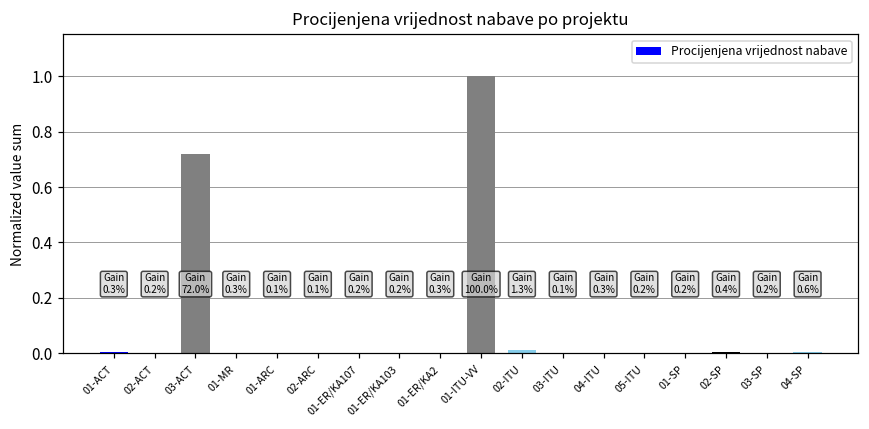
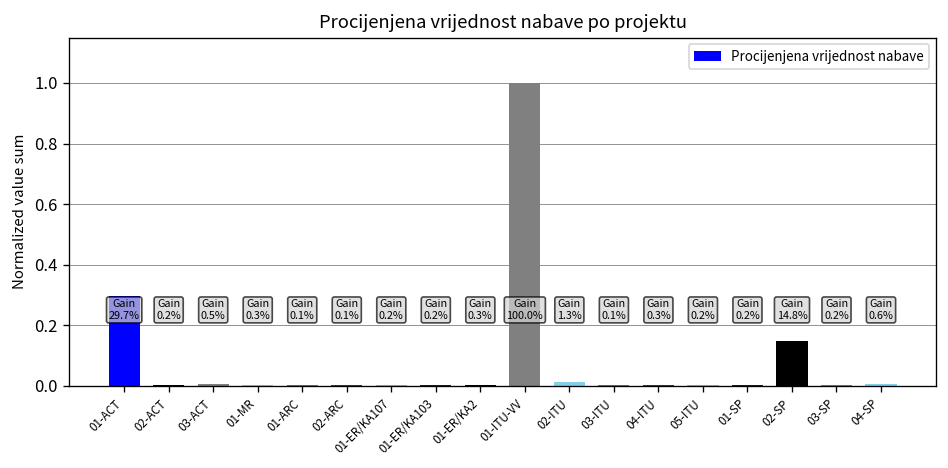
  {
-   "01-ACT": "0.3%",
-   "03-ACT": "72.0%",
-   "02-SP": "0.4%"
+   "01-ACT": "29.7%",
+   "03-ACT": "0.5%",
+   "02-SP": "14.8%"
  }
